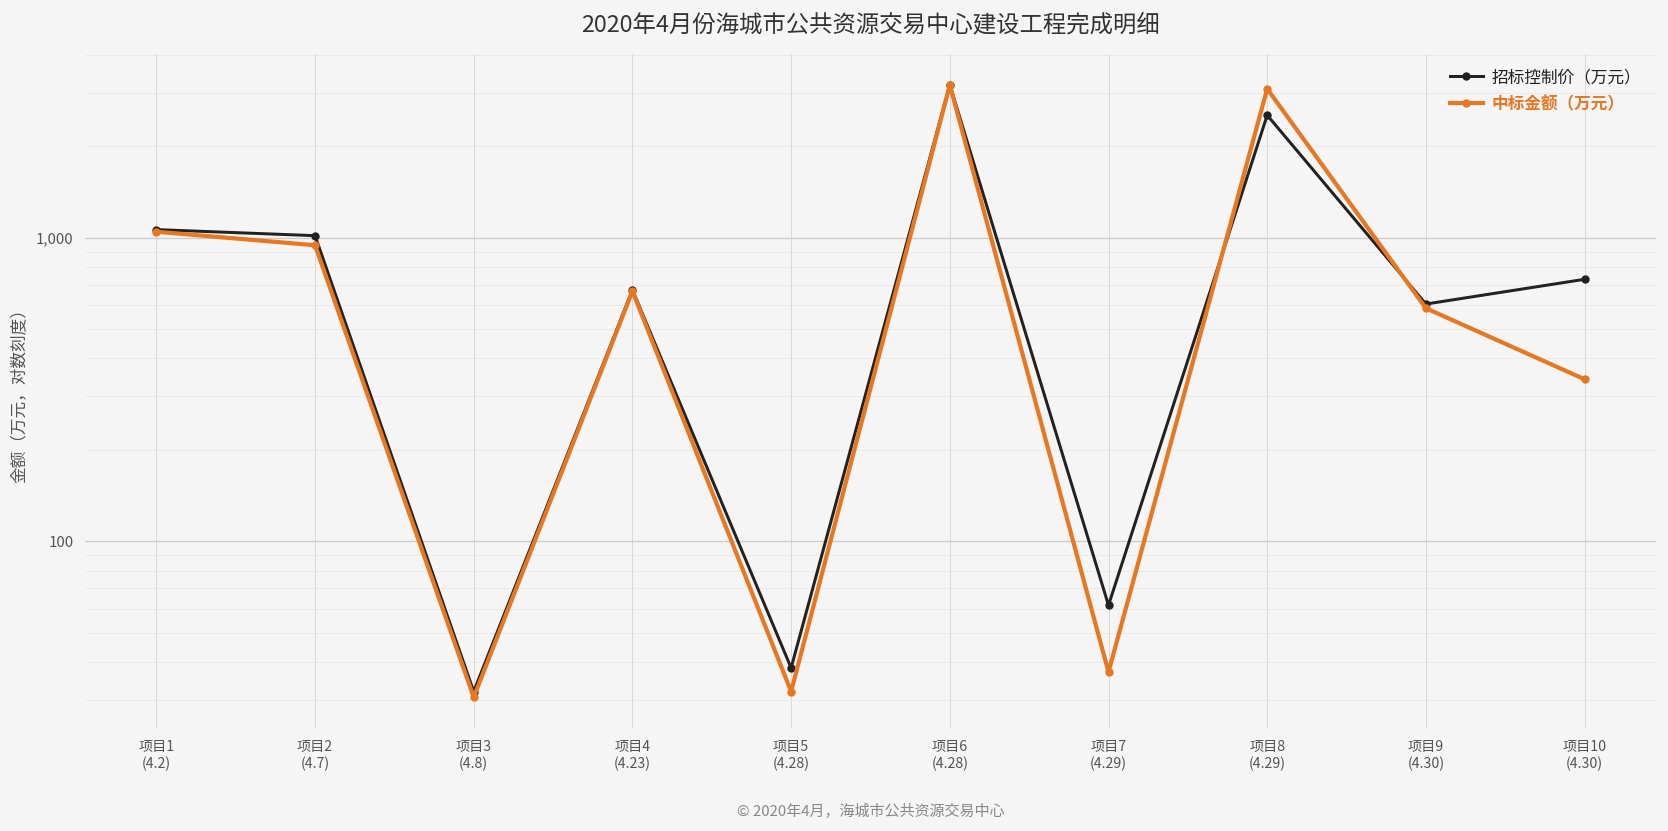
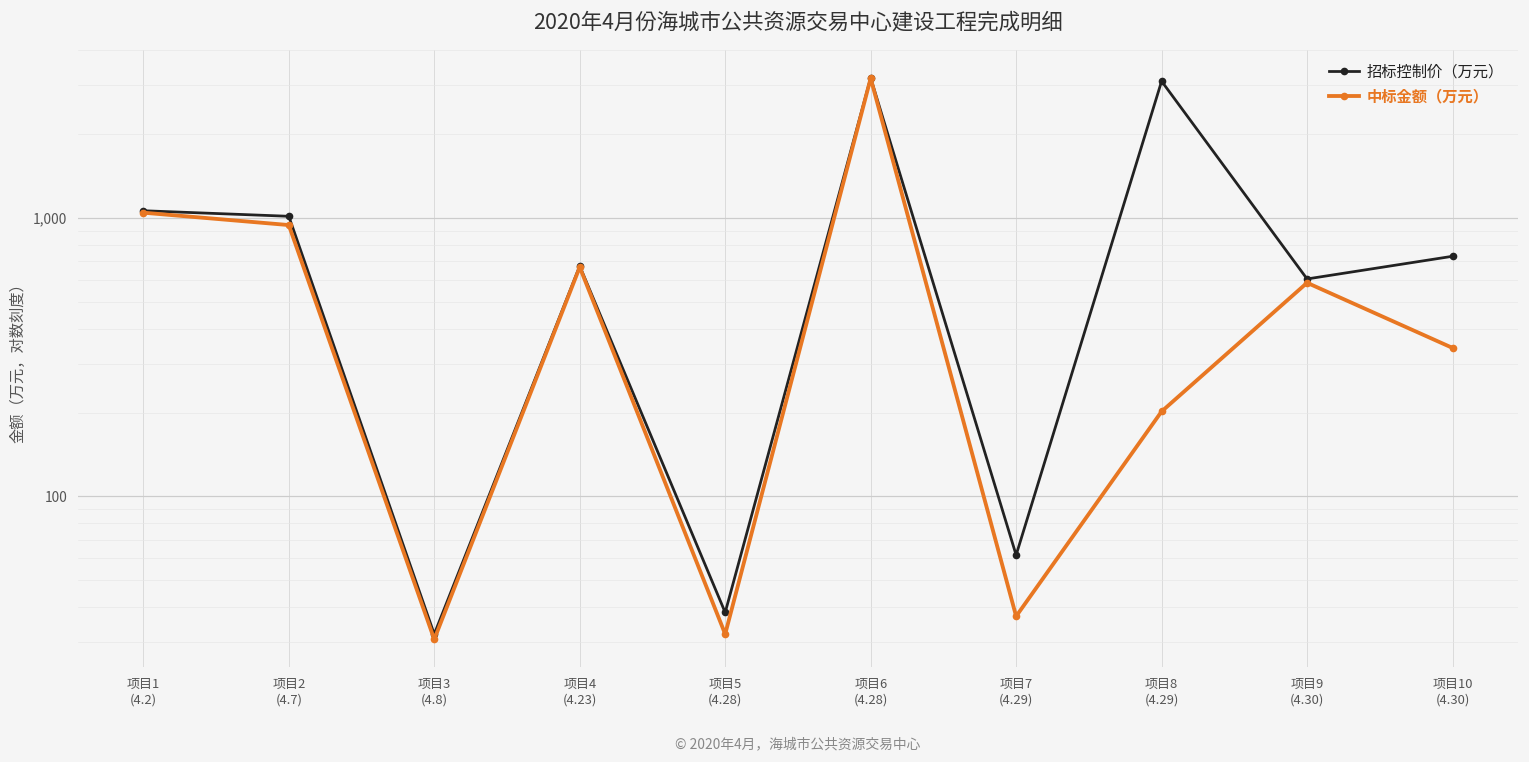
  {
    "招标控制价（万元）": {
      "项目2 (4.7)": "1,010",
      "项目3 (4.8)": "32",
      "项目5 (4.28)": "38",
      "项目7 (4.29)": "62",
-     "项目8 (4.29)": "2,500",
+     "项目8 (4.29)": "3,100",
      "项目9 (4.30)": "600",
      "项目10 (4.30)": "730"
    },
    "中标金额（万元）": {
      "项目2 (4.7)": "940",
      "项目3 (4.8)": "31",
      "项目5 (4.28)": "32",
      "项目7 (4.29)": "37",
-     "项目8 (4.29)": "3,100",
+     "项目8 (4.29)": "200",
      "项目9 (4.30)": "590",
      "项目10 (4.30)": "340"
    }
  }
